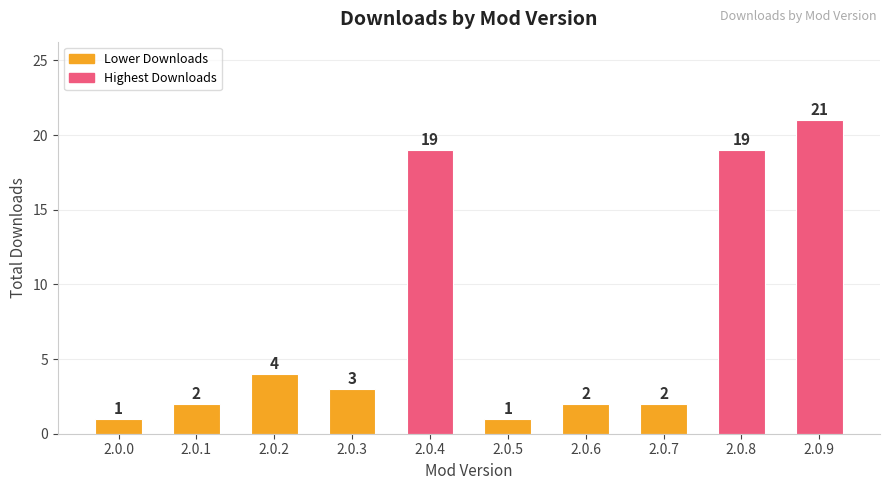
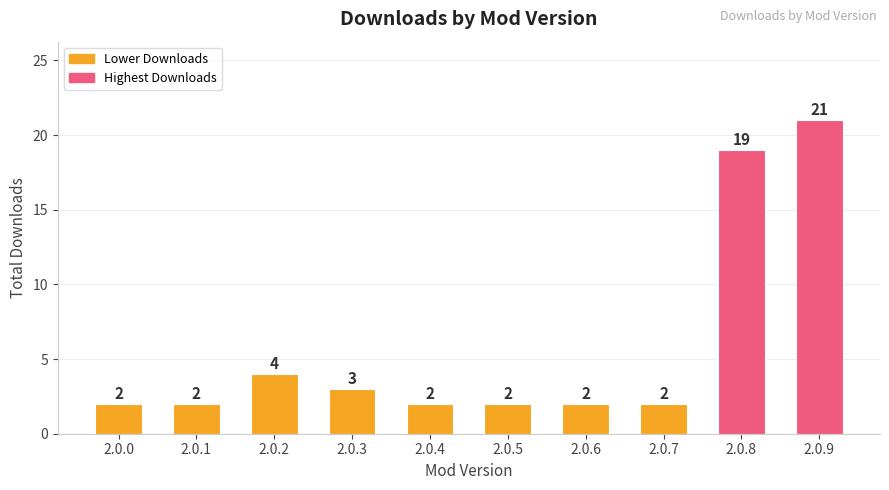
  {
-   "2.0.0": 1,
+   "2.0.0": 2,
    "2.0.1": 2,
    "2.0.2": 4,
    "2.0.3": 3,
-   "2.0.4": 19,
-   "2.0.5": 1,
+   "2.0.4": 2,
+   "2.0.5": 2,
    "2.0.6": 2,
    "2.0.7": 2,
    "2.0.8": 19,
    "2.0.9": 21
  }
